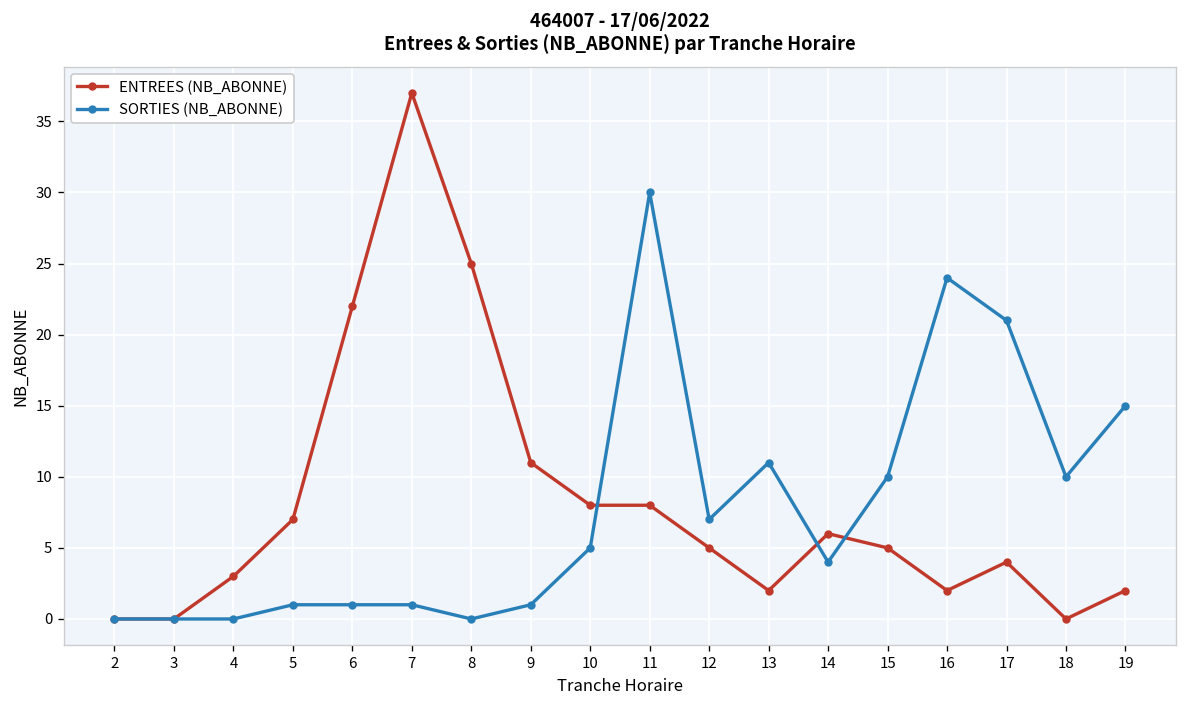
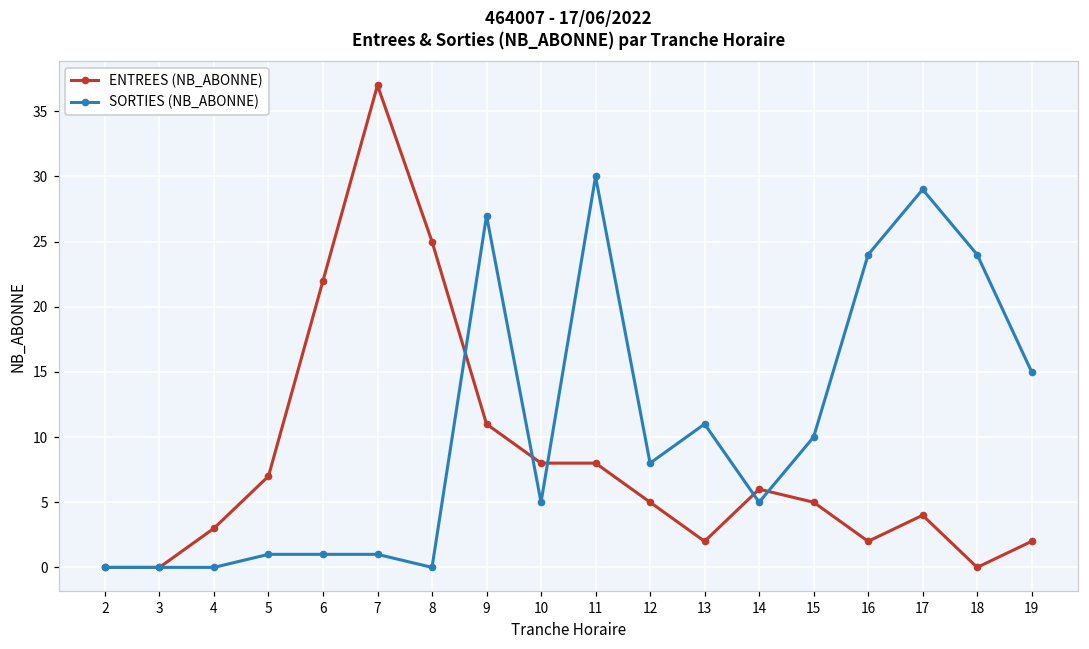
  {
    "ENTREES (NB_ABONNE)": {
      "4": 3,
      "5": 7,
      "6": 22,
      "7": 37,
      "8": 25,
      "9": 11,
      "10": 8,
      "11": 8,
      "12": 5,
      "13": 2,
      "14": 6,
      "15": 5,
      "16": 2,
      "17": 4,
      "18": 0,
      "19": 2
    },
    "SORTIES (NB_ABONNE)": {
      "4": 0,
      "5": 1,
      "6": 1,
      "7": 1,
      "8": 0,
-     "9": 1,
+     "9": 27,
      "10": 5,
      "11": 30,
-     "12": 7,
+     "12": 8,
      "13": 11,
-     "14": 4,
+     "14": 5,
      "15": 10,
      "16": 24,
-     "17": 21,
-     "18": 10,
+     "17": 29,
+     "18": 24,
      "19": 15
    }
  }
